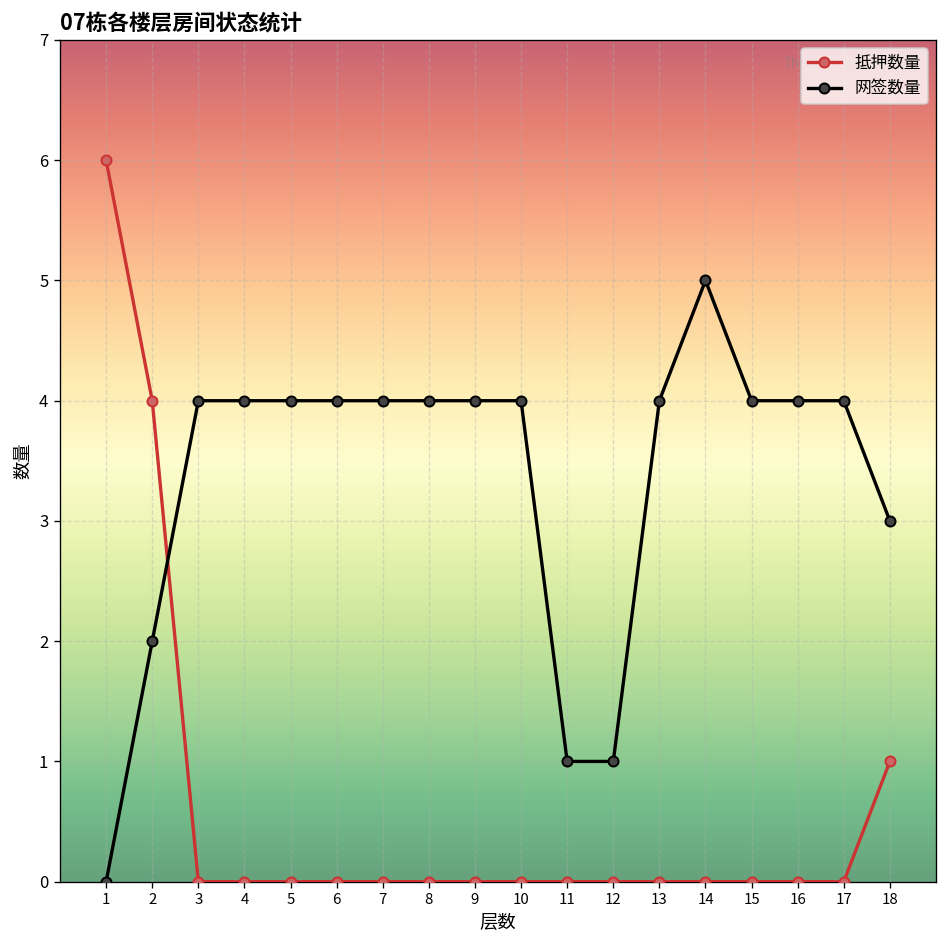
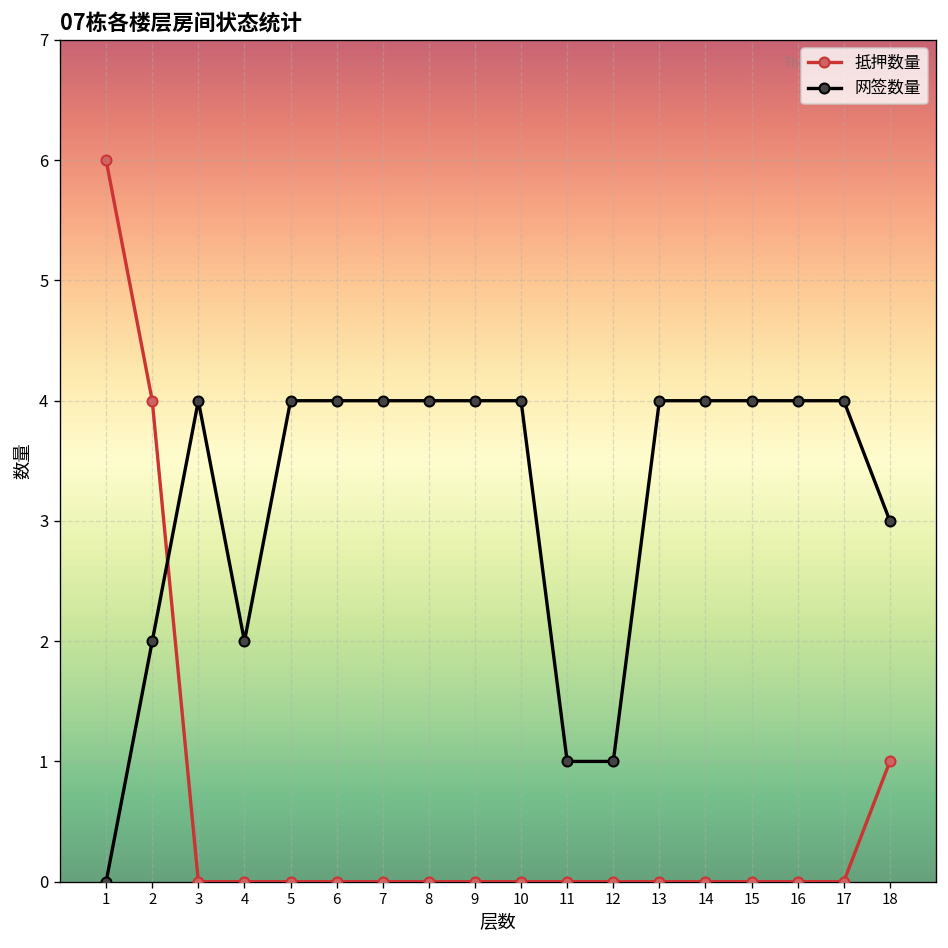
  {
    "抵押数量": {
      "1": 6,
      "2": 4,
      "3": 0,
      "4": 0,
      "5": 0,
      "6": 0,
      "7": 0,
      "8": 0,
      "9": 0,
      "10": 0,
      "11": 0,
      "12": 0,
      "13": 0,
      "14": 0,
      "15": 0,
      "16": 0,
      "17": 0,
      "18": 1
    },
    "网签数量": {
      "1": 0,
      "2": 2,
      "3": 4,
-     "4": 4,
+     "4": 2,
      "5": 4,
      "6": 4,
      "7": 4,
      "8": 4,
      "9": 4,
      "10": 4,
      "11": 1,
      "12": 1,
      "13": 4,
-     "14": 5,
+     "14": 4,
      "15": 4,
      "16": 4,
      "17": 4,
      "18": 3
    }
  }
